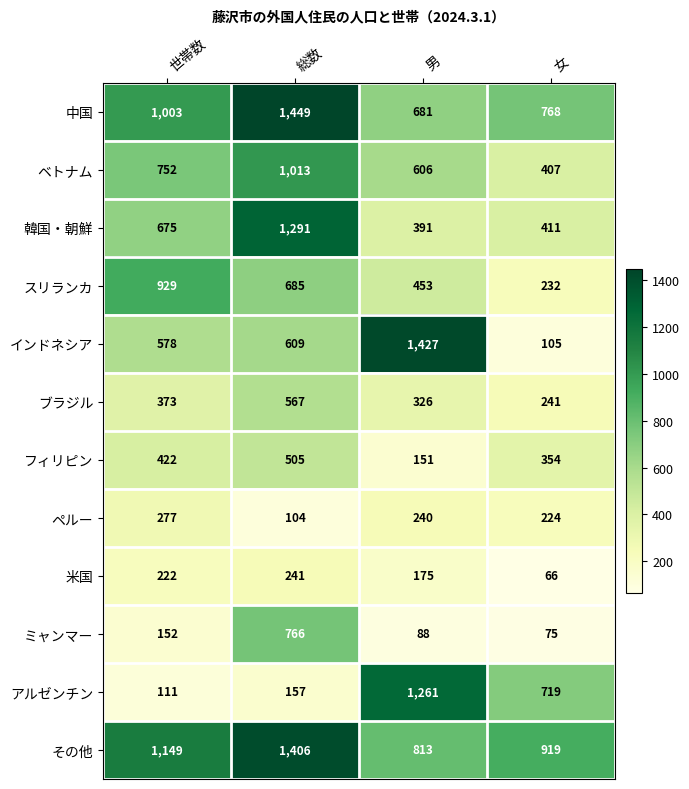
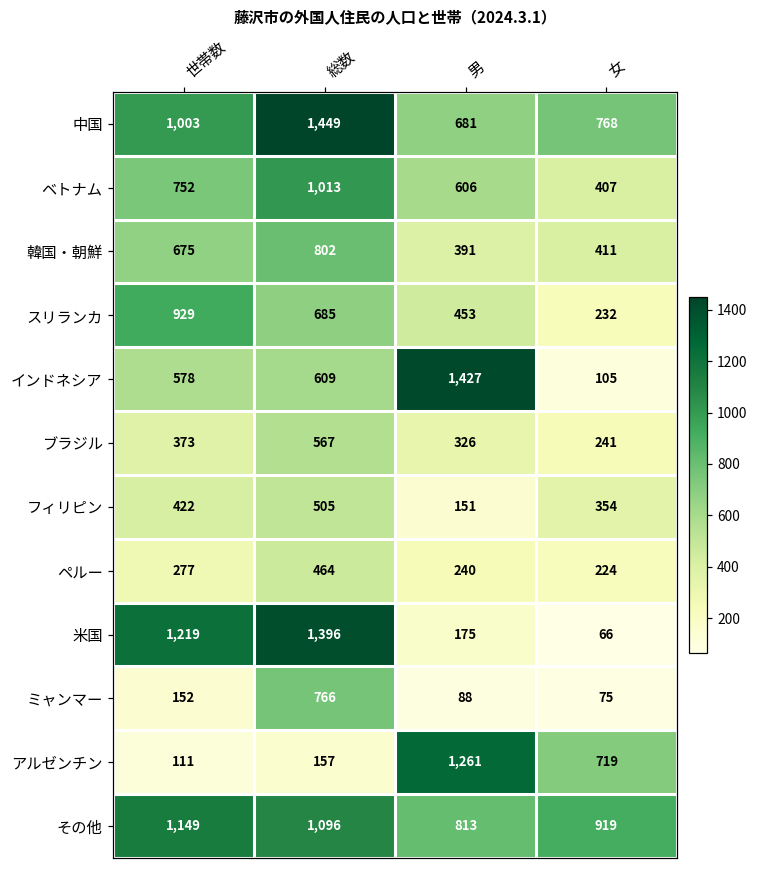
  {
    "中国": {
      "世帯数": "1,003",
      "総数": "1,449",
      "男": "681",
      "女": "768"
    },
    "ベトナム": {
      "世帯数": "752",
      "総数": "1,013",
      "男": "606",
      "女": "407"
    },
    "韓国・朝鮮": {
      "世帯数": "675",
-     "総数": "1,291",
+     "総数": "802",
      "男": "391",
      "女": "411"
    },
    "スリランカ": {
      "世帯数": "929",
      "総数": "685",
      "男": "453",
      "女": "232"
    },
    "インドネシア": {
      "世帯数": "578",
      "総数": "609",
      "男": "1,427",
      "女": "105"
    },
    "ブラジル": {
      "世帯数": "373",
      "総数": "567",
      "男": "326",
      "女": "241"
    },
    "フィリピン": {
      "世帯数": "422",
      "総数": "505",
      "男": "151",
      "女": "354"
    },
    "ペルー": {
      "世帯数": "277",
-     "総数": "104",
+     "総数": "464",
      "男": "240",
      "女": "224"
    },
    "米国": {
-     "世帯数": "222",
-     "総数": "241",
+     "世帯数": "1,219",
+     "総数": "1,396",
      "男": "175",
      "女": "66"
    },
    "ミャンマー": {
      "世帯数": "152",
      "総数": "766",
      "男": "88",
      "女": "75"
    },
    "アルゼンチン": {
      "世帯数": "111",
      "総数": "157",
      "男": "1,261",
      "女": "719"
    },
    "その他": {
      "世帯数": "1,149",
-     "総数": "1,406",
+     "総数": "1,096",
      "男": "813",
      "女": "919"
    }
  }
